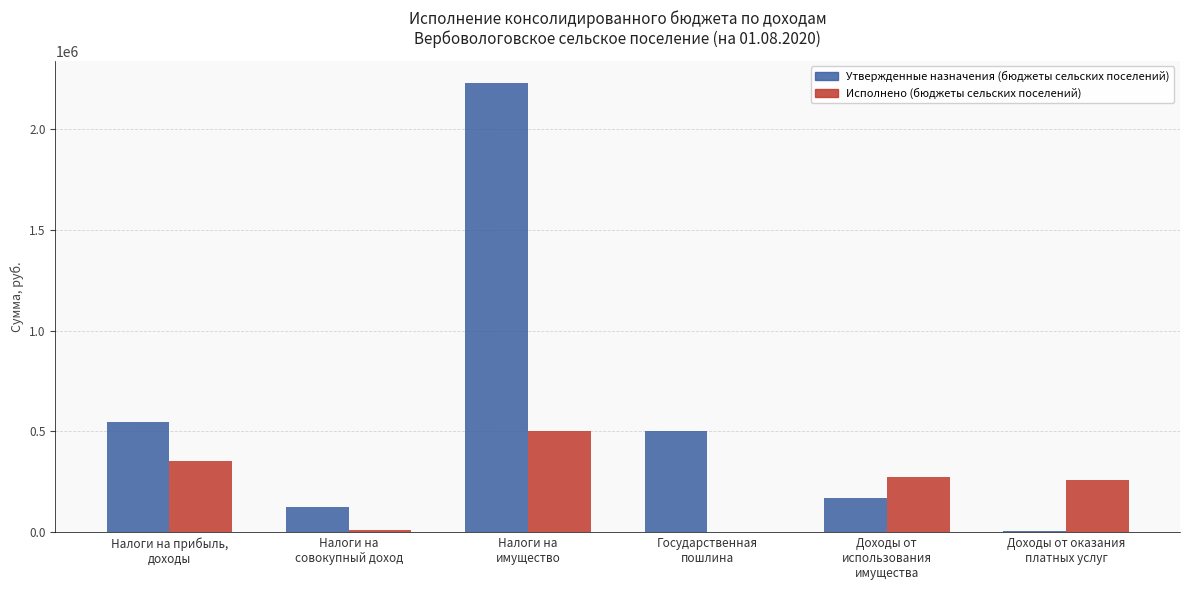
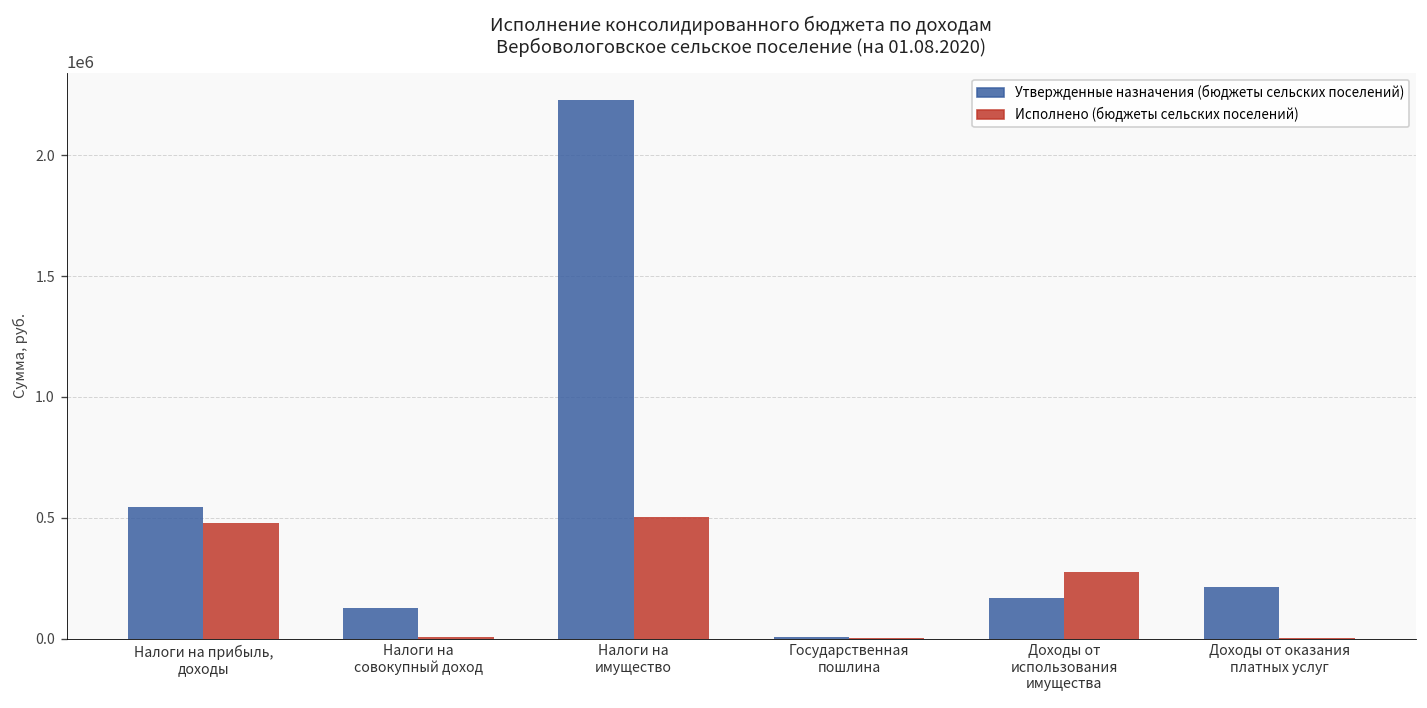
  {
    "Утвержденные назначения (бюджеты сельских поселений)": {
      "Налоги на прибыль, доходы": 550000,
      "Налоги на совокупный доход": 120000,
      "Налоги на имущество": 2230000,
-     "Государственная пошлина": 500000,
+     "Государственная пошлина": 0,
      "Доходы от использования имущества": 170000,
-     "Доходы от оказания платных услуг": 0
+     "Доходы от оказания платных услуг": 210000
    },
    "Исполнено (бюджеты сельских поселений)": {
-     "Налоги на прибыль, доходы": 350000,
+     "Налоги на прибыль, доходы": 480000,
      "Налоги на имущество": 500000,
      "Доходы от использования имущества": 280000,
-     "Доходы от оказания платных услуг": 260000
+     "Доходы от оказания платных услуг": 0
    }
  }
